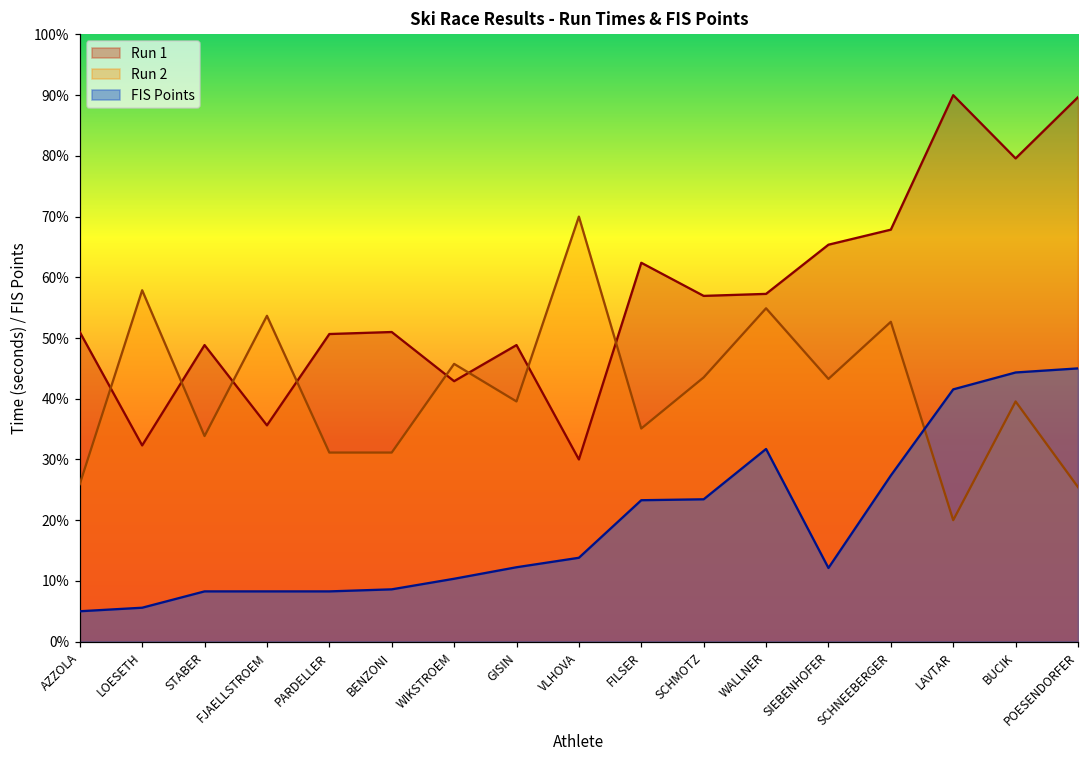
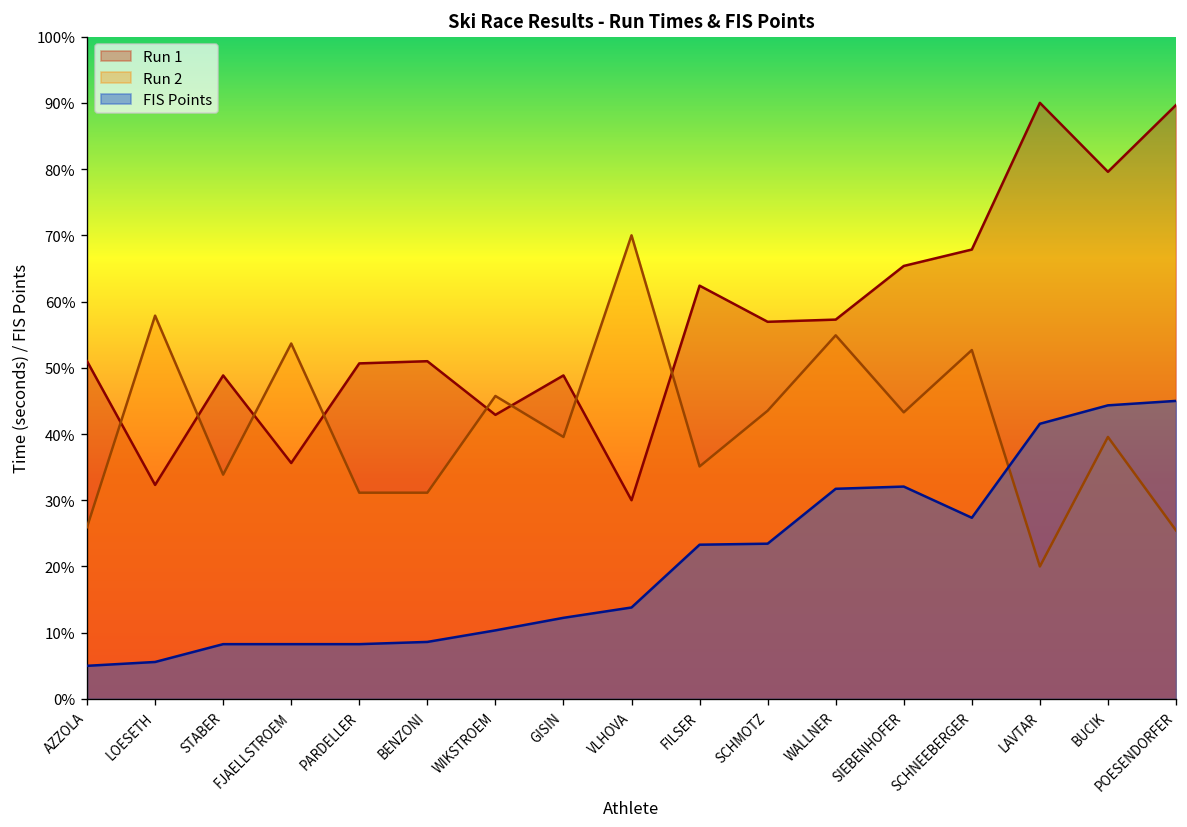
  {
    "FIS Points": {
      "AZZOLA": "5%",
      "LOESETH": "6%",
      "STABER": "8%",
      "FJAELLSTROEM": "8%",
      "PARDELLER": "8%",
      "BENZONI": "9%",
      "WIKSTROEM": "10%",
      "GISIN": "12%",
      "VLHOVA": "14%",
      "FILSER": "23%",
      "SCHMOTZ": "23%",
      "WALLNER": "32%",
-     "SIEBENHOFER": "12%",
+     "SIEBENHOFER": "32%",
      "SCHNEEBERGER": "27%",
      "LAVTAR": "42%",
      "BUCIK": "44%",
      "POESENDORFER": "45%"
    }
  }
